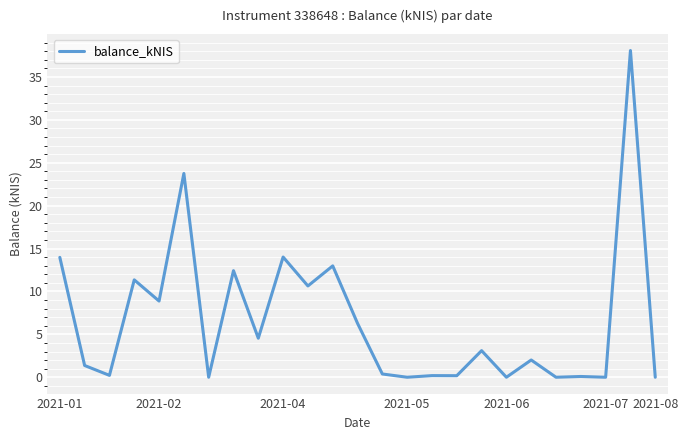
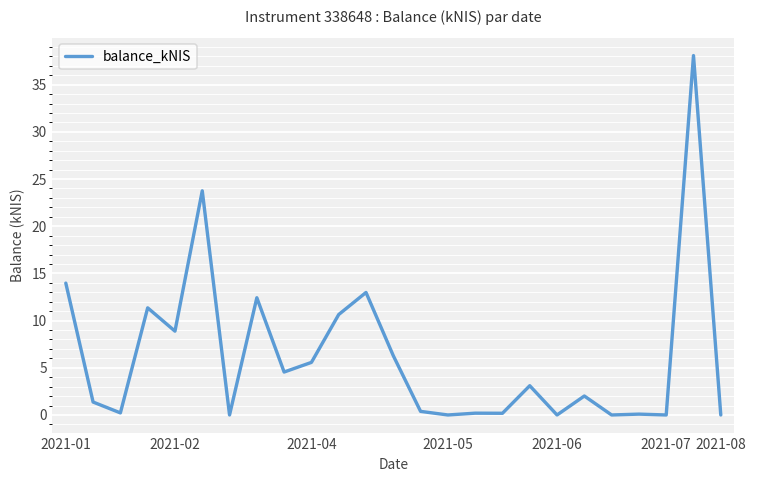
  {
    "2021-01": 14,
    "2021-02": 9,
-   "2021-04": 14,
+   "2021-04": 6,
    "2021-05": 0,
    "2021-06": 0,
    "2021-07": 0,
    "2021-08": 0
  }
